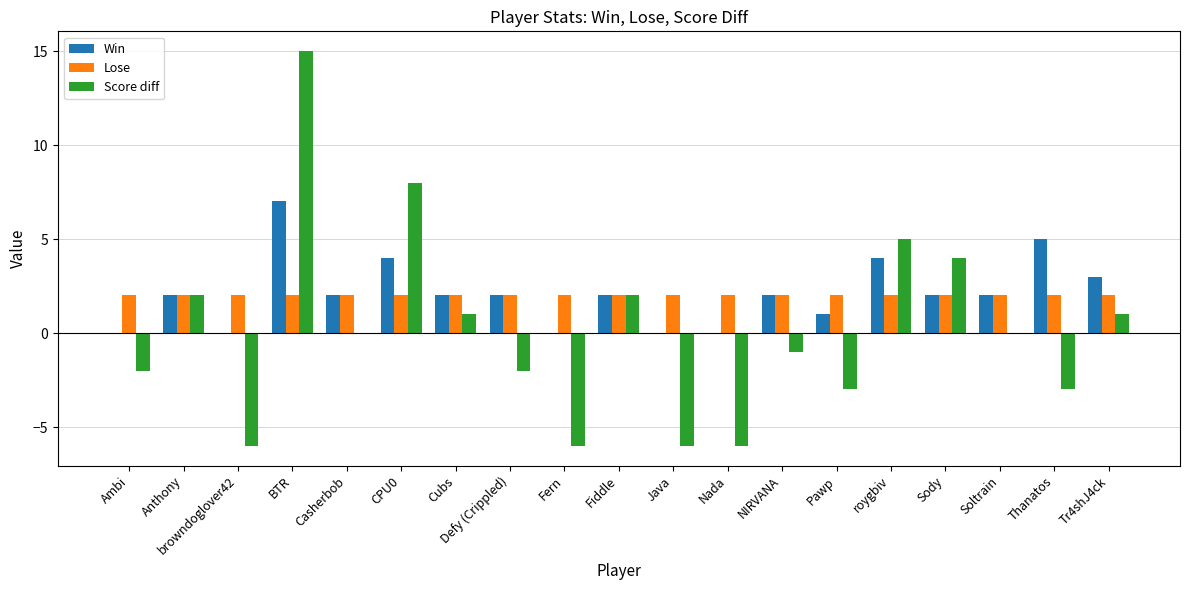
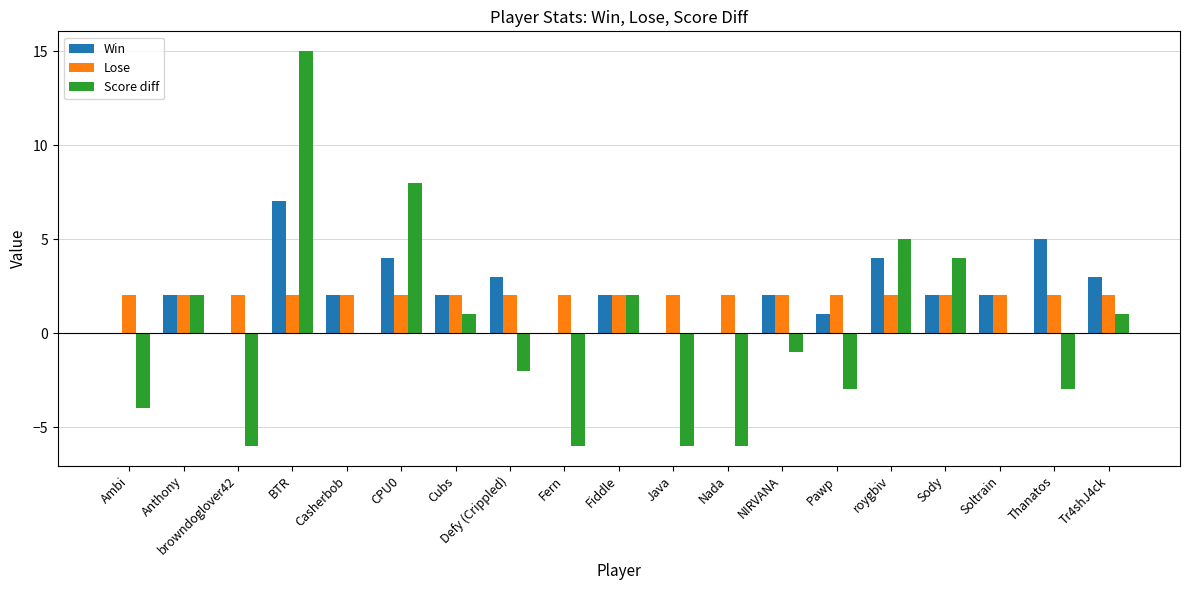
  {
    "Win": {
      "Ambi": 0,
      "Anthony": 2,
      "browndoglover42": 0,
      "BTR": 7,
      "Casherbob": 2,
      "CPU0": 4,
      "Cubs": 2,
-     "Defy (Crippled)": 2,
+     "Defy (Crippled)": 3,
      "Fern": 0,
      "Fiddle": 2,
      "Java": 0,
      "Nada": 0,
      "NIRVANA": 2,
      "Pawp": 1,
      "roygbiv": 4,
      "Sody": 2,
      "Soltrain": 2,
      "Thanatos": 5,
      "Tr4shJ4ck": 3
    },
    "Lose": {
      "Ambi": 2,
      "Anthony": 2,
      "browndoglover42": 2,
      "BTR": 2,
      "Casherbob": 2,
      "CPU0": 2,
      "Cubs": 2,
      "Defy (Crippled)": 2,
      "Fern": 2,
      "Fiddle": 2,
      "Java": 2,
      "Nada": 2,
      "NIRVANA": 2,
      "Pawp": 2,
      "roygbiv": 2,
      "Sody": 2,
      "Soltrain": 2,
      "Thanatos": 2,
      "Tr4shJ4ck": 2
    },
    "Score diff": {
-     "Ambi": -2,
+     "Ambi": -4,
      "Anthony": 2,
      "browndoglover42": -6,
      "BTR": 15,
      "Casherbob": 0,
      "CPU0": 8,
      "Cubs": 1,
      "Defy (Crippled)": -2,
      "Fern": -6,
      "Fiddle": 2,
      "Java": -6,
      "Nada": -6,
      "NIRVANA": -1,
      "Pawp": -3,
      "roygbiv": 5,
      "Sody": 4,
      "Soltrain": 0,
      "Thanatos": -3,
      "Tr4shJ4ck": 1
    }
  }
